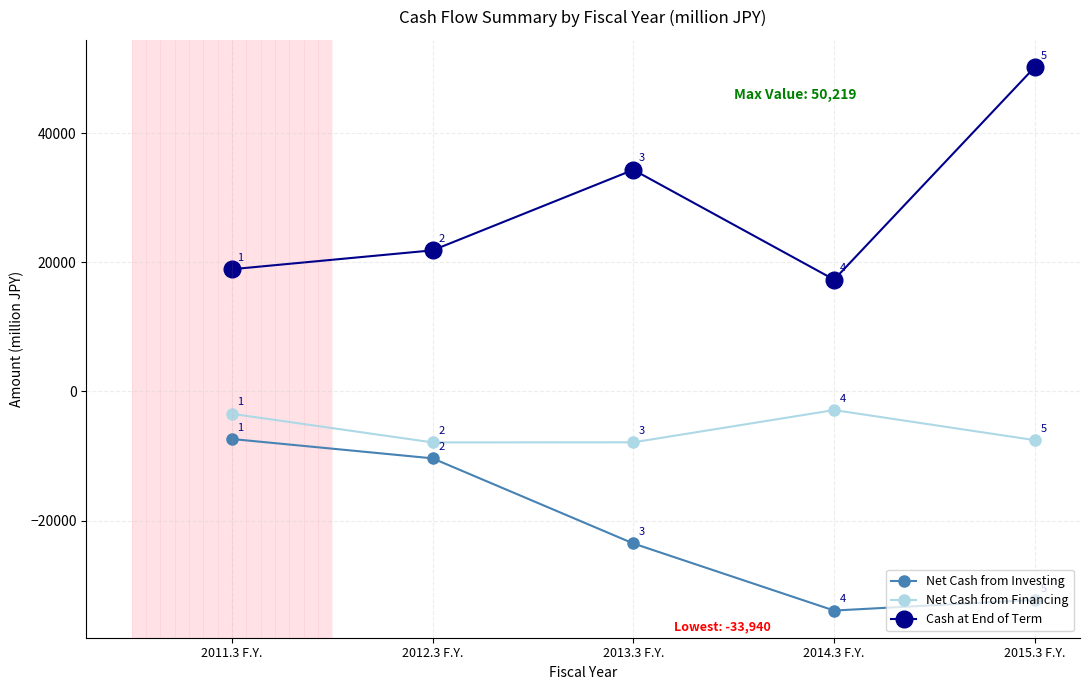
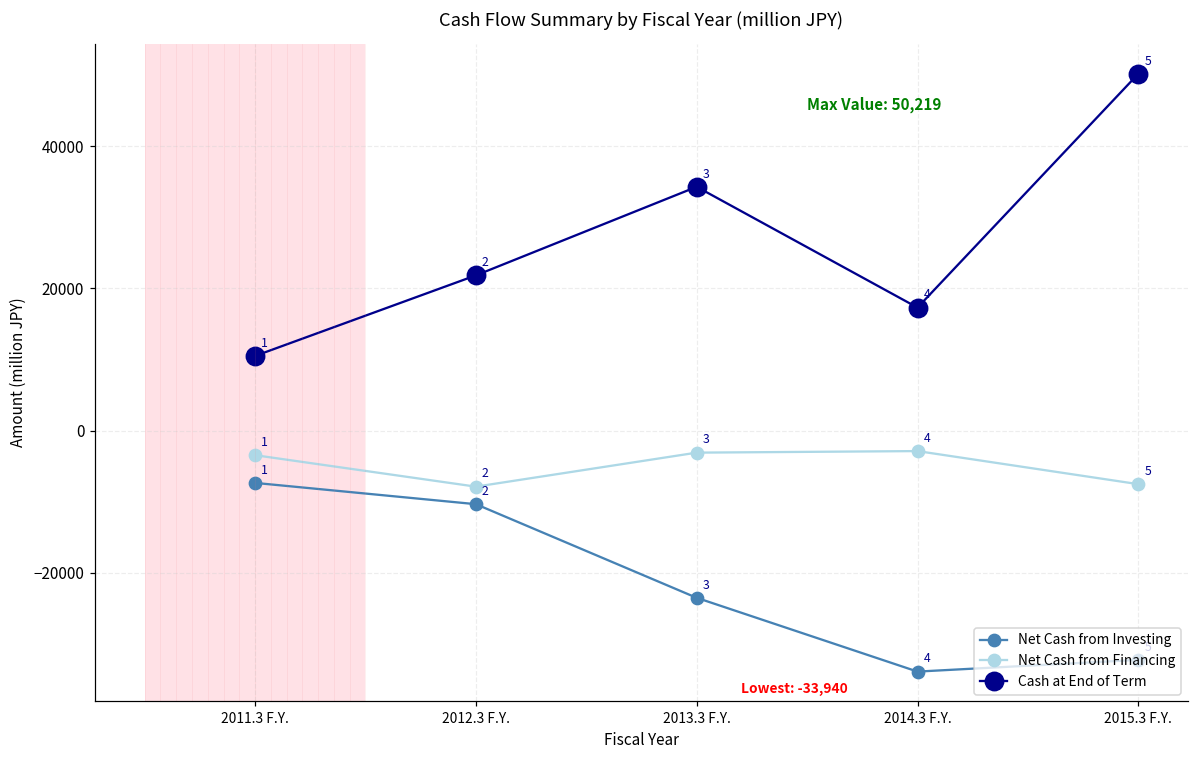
  {
    "Net Cash from Investing": {
      "2012.3 F.Y.": -10000
    },
    "Net Cash from Financing": {
-     "2013.3 F.Y.": -8000
+     "2013.3 F.Y.": -3000
    },
    "Cash at End of Term": {
-     "2011.3 F.Y.": 19000
+     "2011.3 F.Y.": 10000
    }
  }
